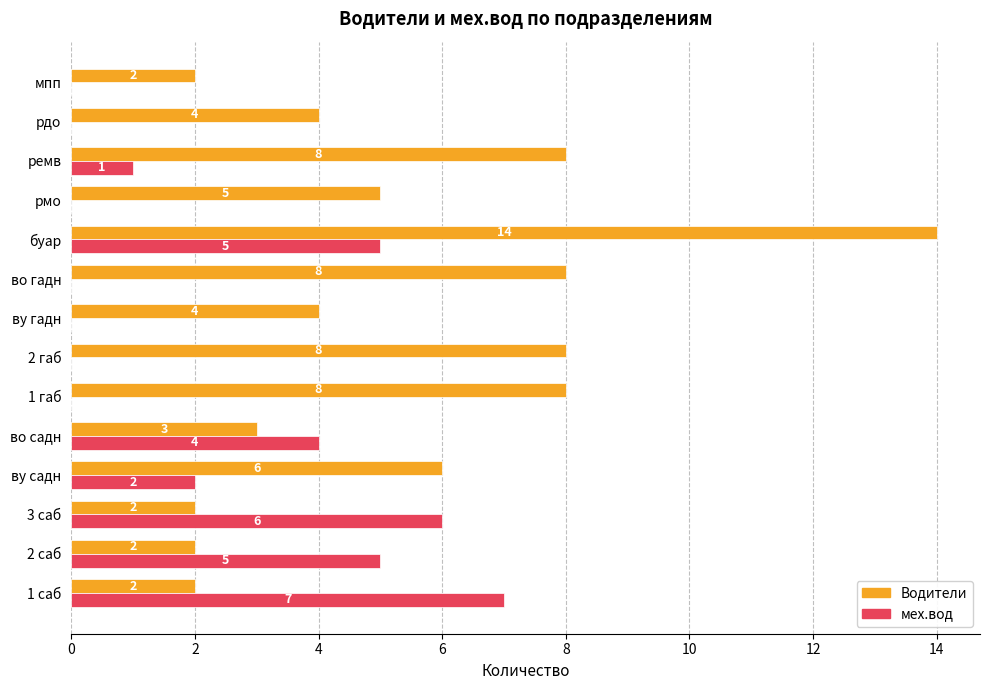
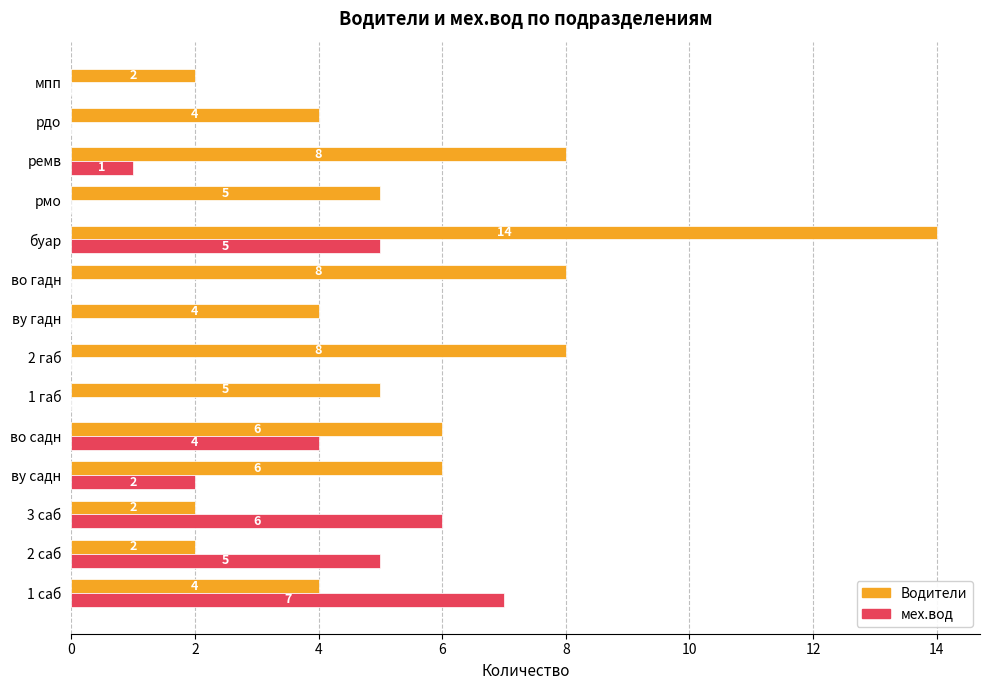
  {
    "Водители": {
      "мпп": 2,
      "рдо": 4,
      "ремв": 8,
      "рмо": 5,
      "буар": 14,
      "во гадн": 8,
      "ву гадн": 4,
      "2 габ": 8,
-     "1 габ": 8,
-     "во садн": 3,
+     "1 габ": 5,
+     "во садн": 6,
      "ву садн": 6,
      "3 саб": 2,
      "2 саб": 2,
-     "1 саб": 2
+     "1 саб": 4
    },
    "мех.вод": {
      "ремв": 1,
      "буар": 5,
      "во садн": 4,
      "ву садн": 2,
      "3 саб": 6,
      "2 саб": 5,
      "1 саб": 7
    }
  }
